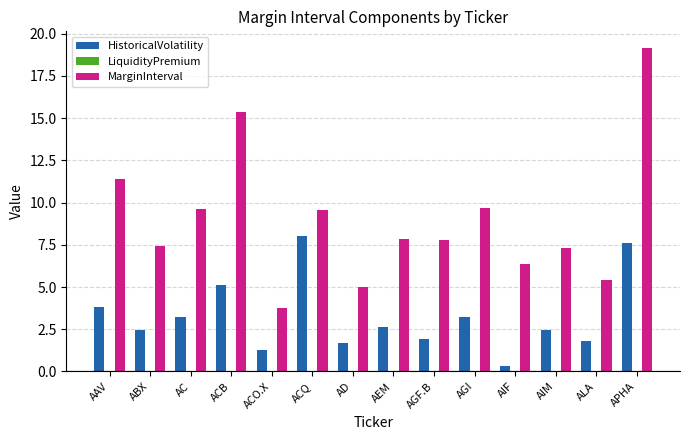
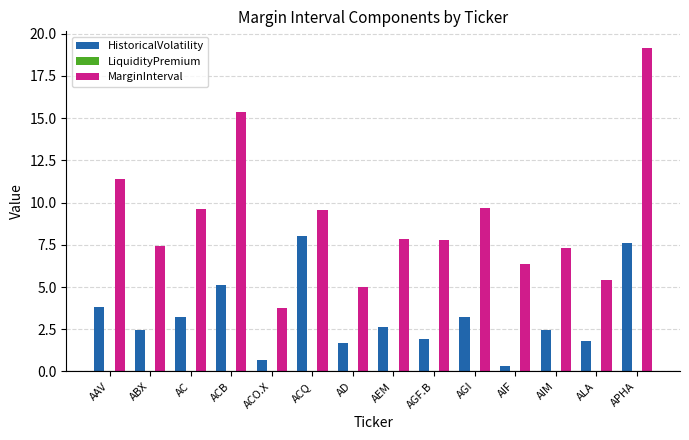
  {
    "HistoricalVolatility": {
      "AAV": 3.8,
      "ABX": 2.5,
      "AC": 3.2,
      "ACB": 5.1,
-     "ACO.X": 1.2,
+     "ACO.X": 0.7,
      "ACQ": 8.0,
      "AD": 1.7,
      "AEM": 2.6,
      "AGF.B": 1.9,
      "AGI": 3.2,
      "AIF": 0.3,
      "AIM": 2.4,
      "ALA": 1.8,
      "APHA": 7.6
    },
    "LiquidityPremium": {
      "AAV": 0.0,
      "ABX": 0.0,
      "AC": 0.0,
      "ACB": 0.0,
      "ACO.X": 0.0,
      "ACQ": 0.0,
      "AD": 0.0,
      "AEM": 0.0,
      "AGF.B": 0.0,
      "AGI": 0.0,
      "AIF": 0.0,
      "AIM": 0.0,
      "ALA": 0.0,
      "APHA": 0.0
    },
    "MarginInterval": {
      "AAV": 11.4,
      "ABX": 7.4,
      "AC": 9.6,
      "ACB": 15.4,
      "ACO.X": 3.7,
      "ACQ": 9.6,
      "AD": 5.0,
      "AEM": 7.8,
      "AGF.B": 7.8,
      "AGI": 9.7,
      "AIF": 6.4,
      "AIM": 7.3,
      "ALA": 5.4,
      "APHA": 19.2
    }
  }
